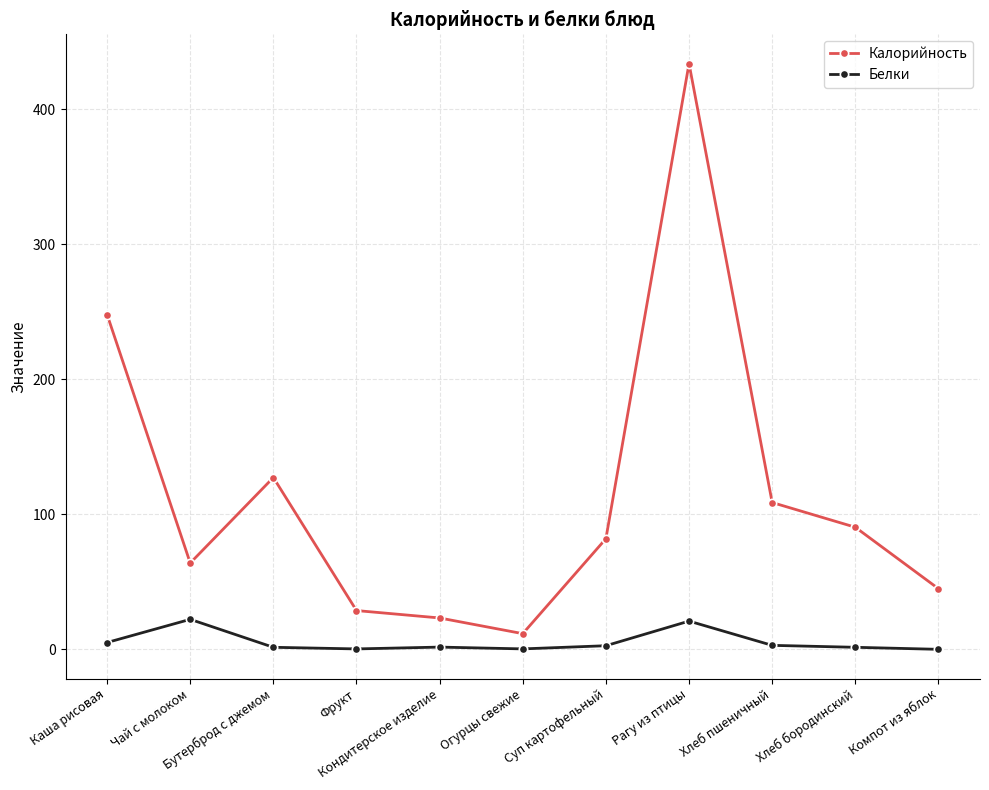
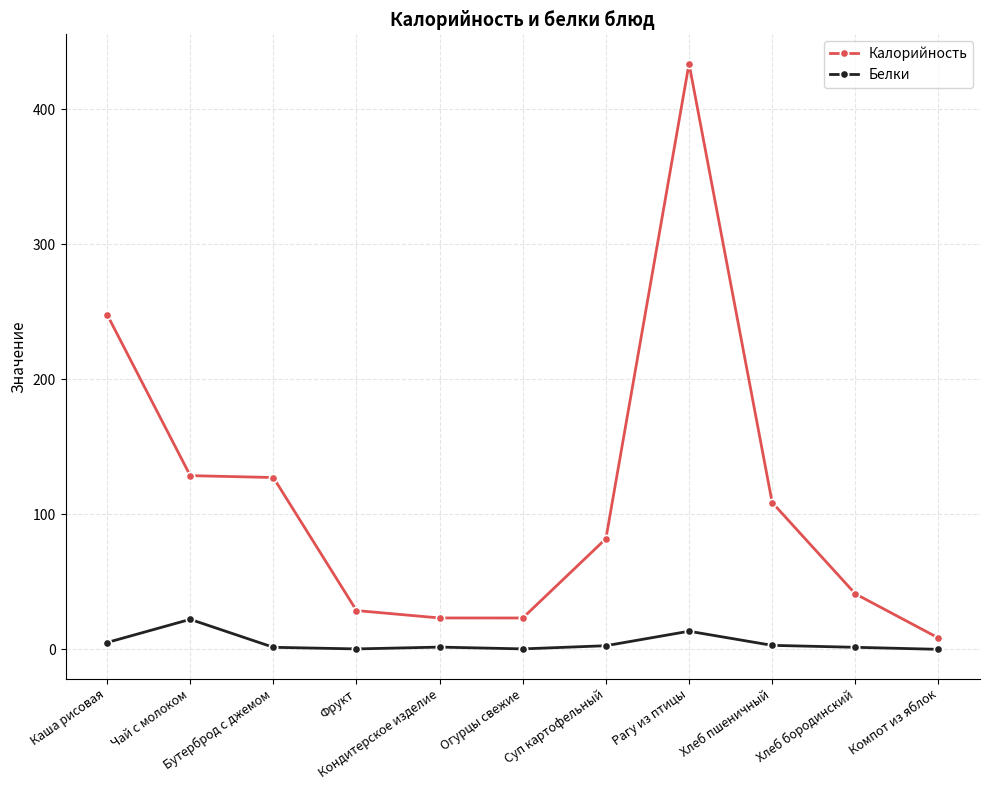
  {
    "Калорийность": {
      "Каша рисовая": 248,
-     "Чай с молоком": 64,
+     "Чай с молоком": 129,
      "Бутерброд с джемом": 127,
      "Фрукт": 29,
      "Кондитерское изделие": 23,
-     "Огурцы свежие": 12,
+     "Огурцы свежие": 23,
      "Суп картофельный": 82,
      "Рагу из птицы": 434,
      "Хлеб пшеничный": 109,
-     "Хлеб бородинский": 91,
-     "Компот из яблок": 45
+     "Хлеб бородинский": 41,
+     "Компот из яблок": 9
    },
    "Белки": {
      "Каша рисовая": 5,
      "Чай с молоком": 22,
      "Бутерброд с джемом": 2,
      "Фрукт": 0,
      "Кондитерское изделие": 2,
      "Огурцы свежие": 0,
      "Суп картофельный": 3,
-     "Рагу из птицы": 21,
+     "Рагу из птицы": 14,
      "Хлеб пшеничный": 3,
      "Хлеб бородинский": 2,
      "Компот из яблок": 0
    }
  }
